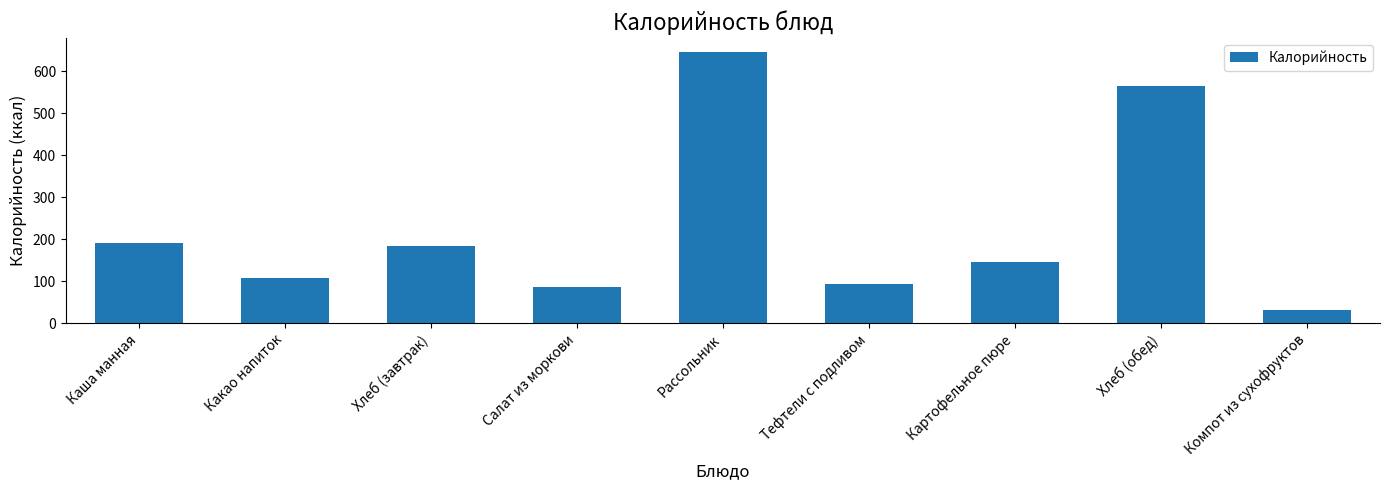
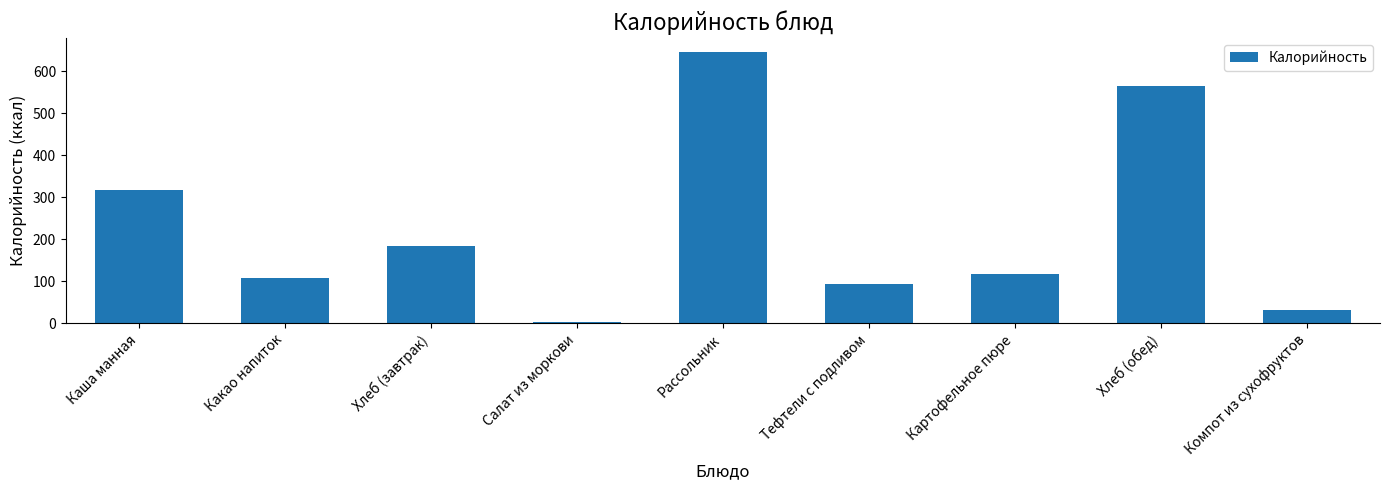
  {
-   "Каша манная": 190,
+   "Каша манная": 320,
    "Какао напиток": 110,
    "Хлеб (завтрак)": 180,
-   "Салат из моркови": 90,
+   "Салат из моркови": 0,
    "Рассольник": 650,
    "Тефтели с подливом": 90,
-   "Картофельное пюре": 150,
+   "Картофельное пюре": 120,
    "Хлеб (обед)": 570,
    "Компот из сухофруктов": 30
  }
